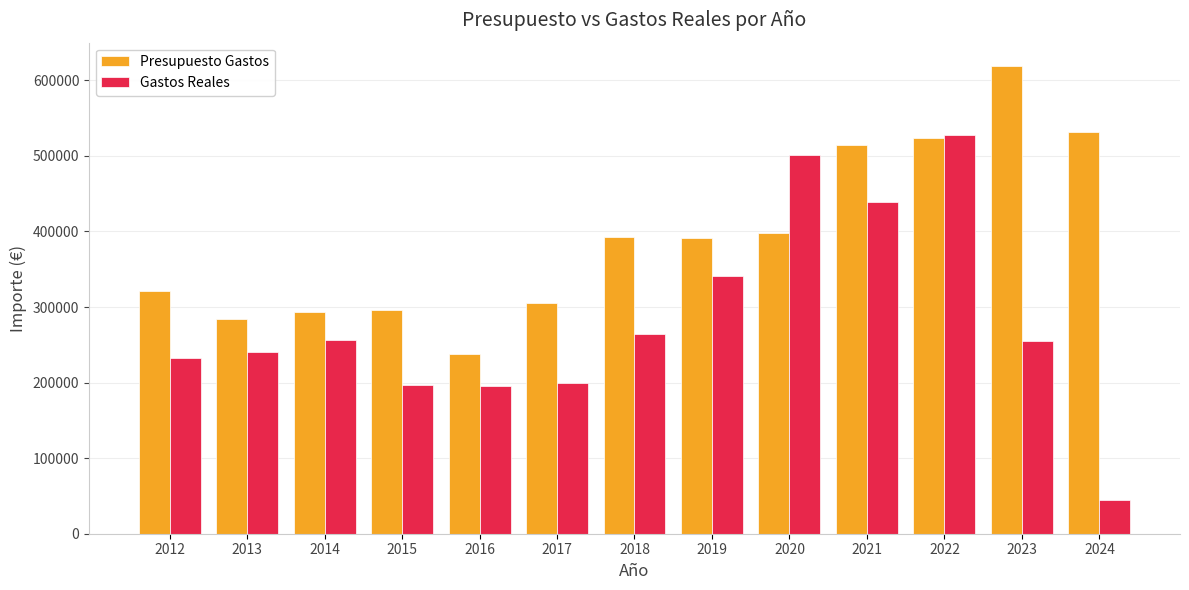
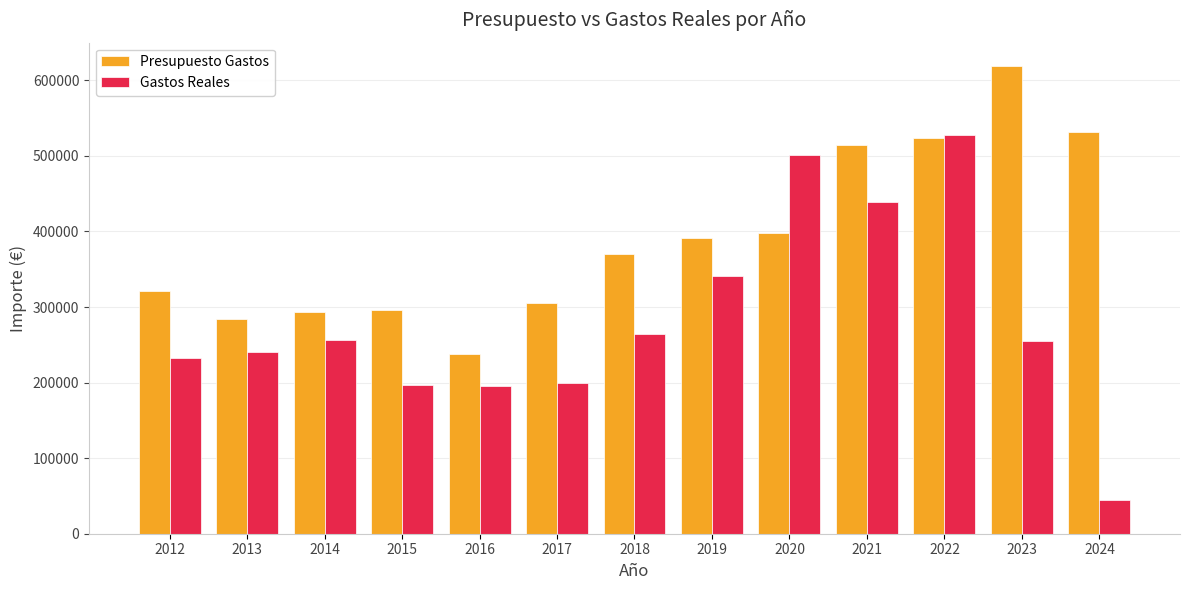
  {
    "Presupuesto Gastos": {
      "2012": 320000,
      "2013": 280000,
      "2014": 290000,
      "2015": 300000,
      "2016": 240000,
      "2017": 310000,
-     "2018": 390000,
+     "2018": 370000,
      "2019": 390000,
      "2020": 400000,
      "2021": 520000,
      "2022": 520000,
      "2023": 620000,
      "2024": 530000
    },
    "Gastos Reales": {
      "2012": 230000,
      "2013": 240000,
      "2014": 260000,
      "2015": 200000,
      "2016": 200000,
      "2017": 200000,
      "2018": 260000,
      "2019": 340000,
      "2020": 500000,
      "2021": 440000,
      "2022": 530000,
      "2023": 250000,
      "2024": 50000
    }
  }
